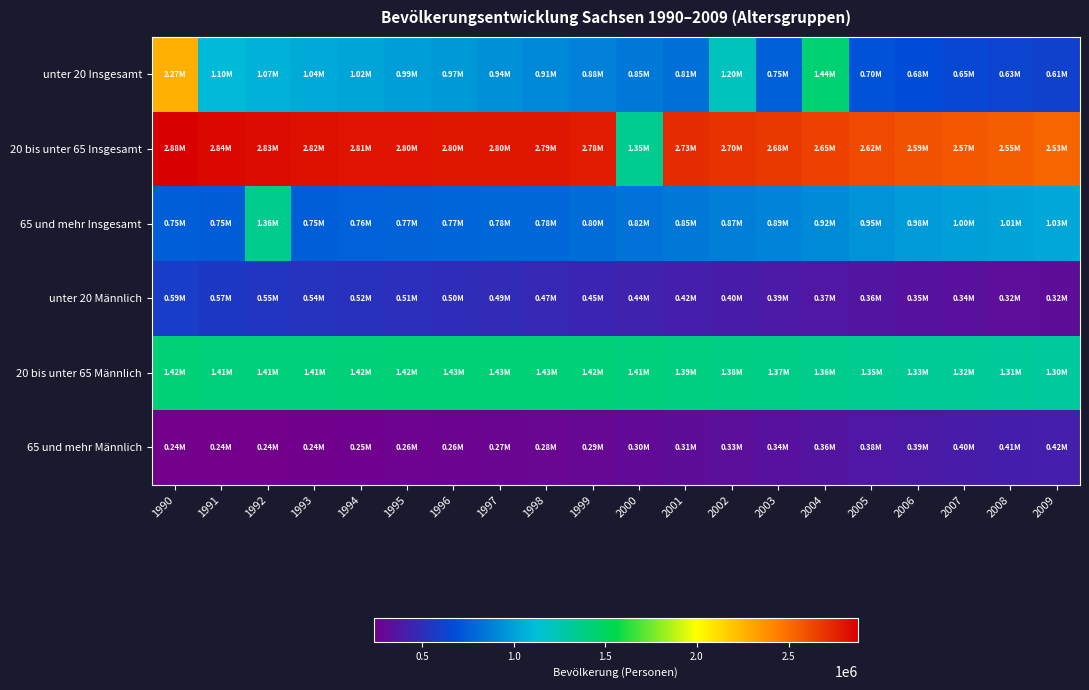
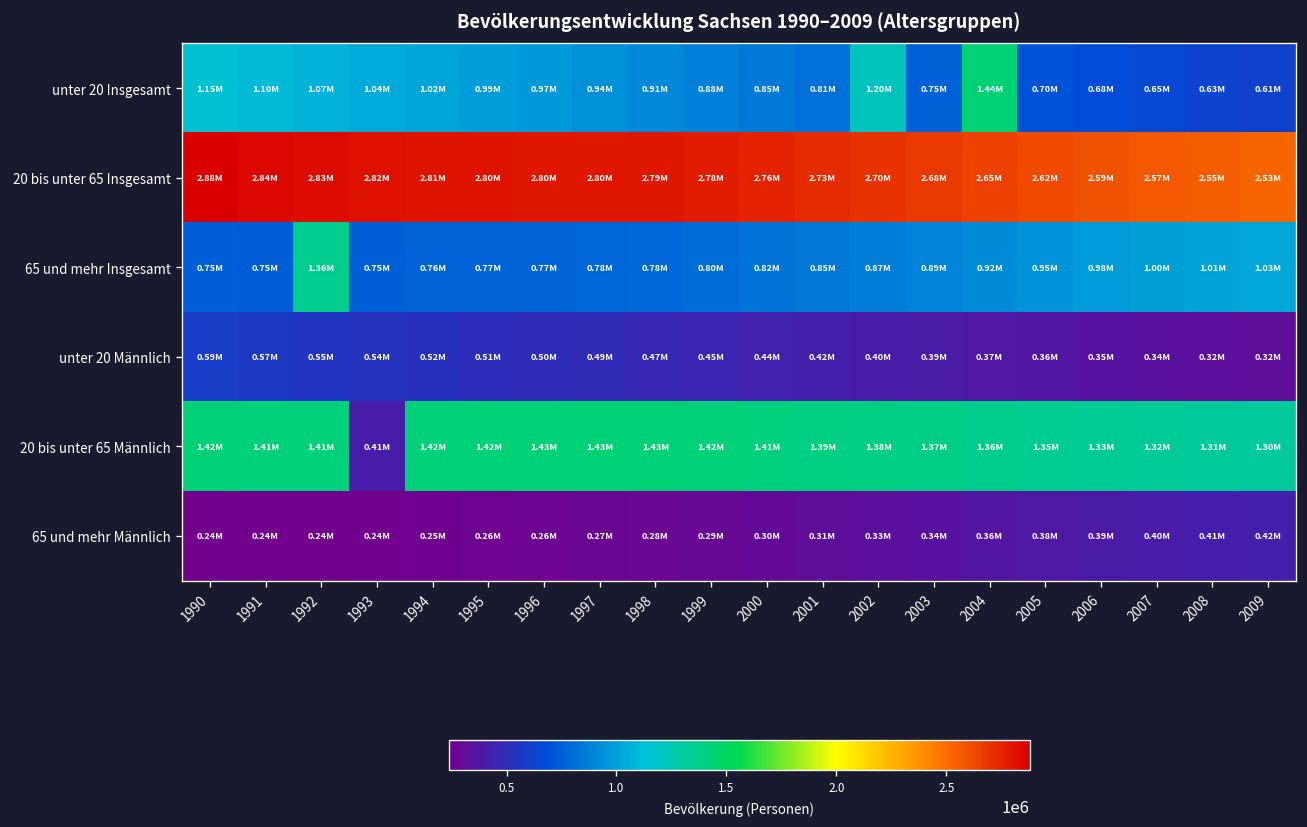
  {
    "unter 20 Insgesamt": {
-     "1990": "2.27M"
+     "1990": "1.15M"
    },
    "20 bis unter 65 Insgesamt": {
-     "2000": "1.35M"
+     "2000": "2.76M"
    },
    "20 bis unter 65 Männlich": {
-     "1993": "1.41M"
+     "1993": "0.41M"
    }
  }
